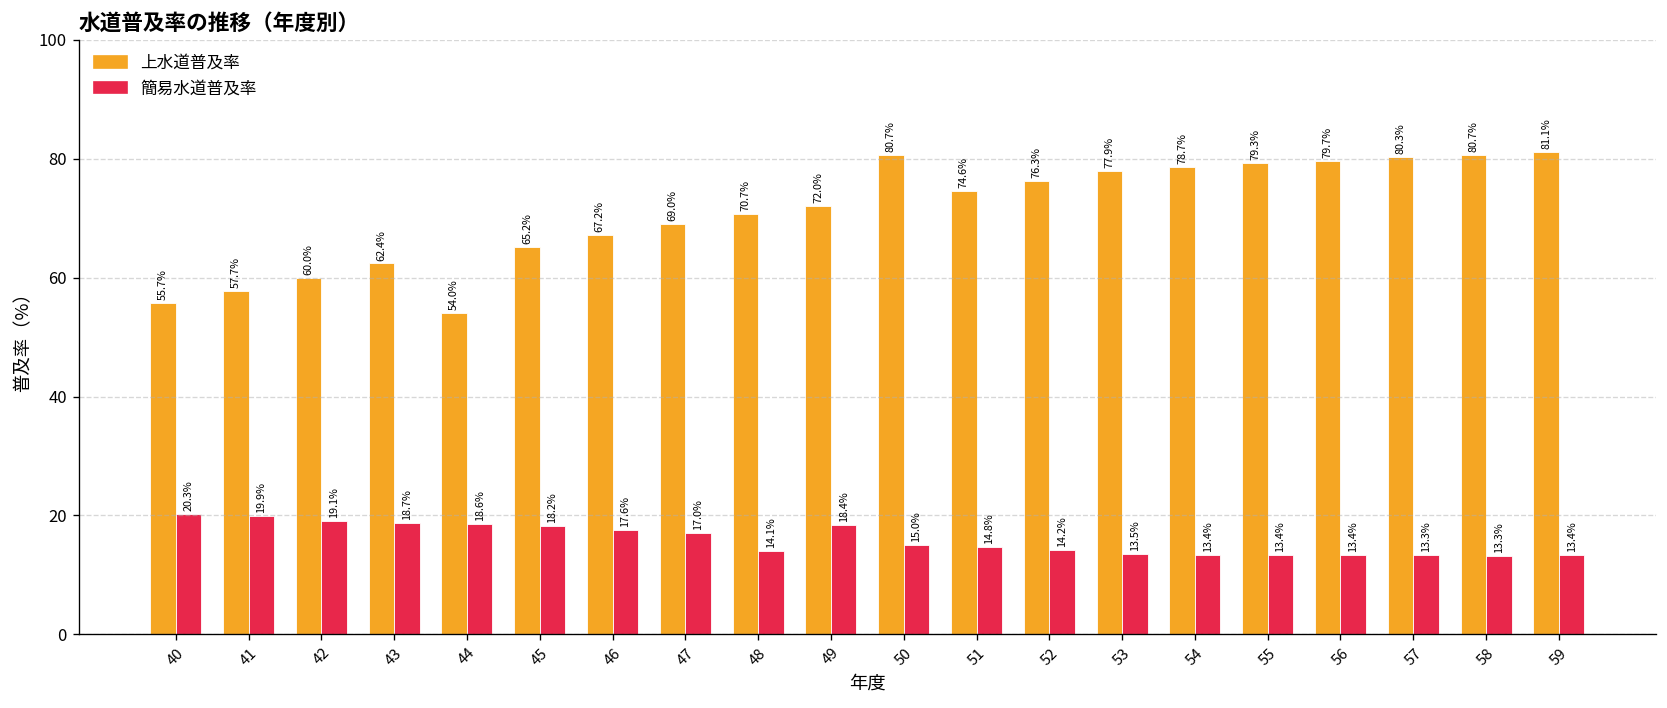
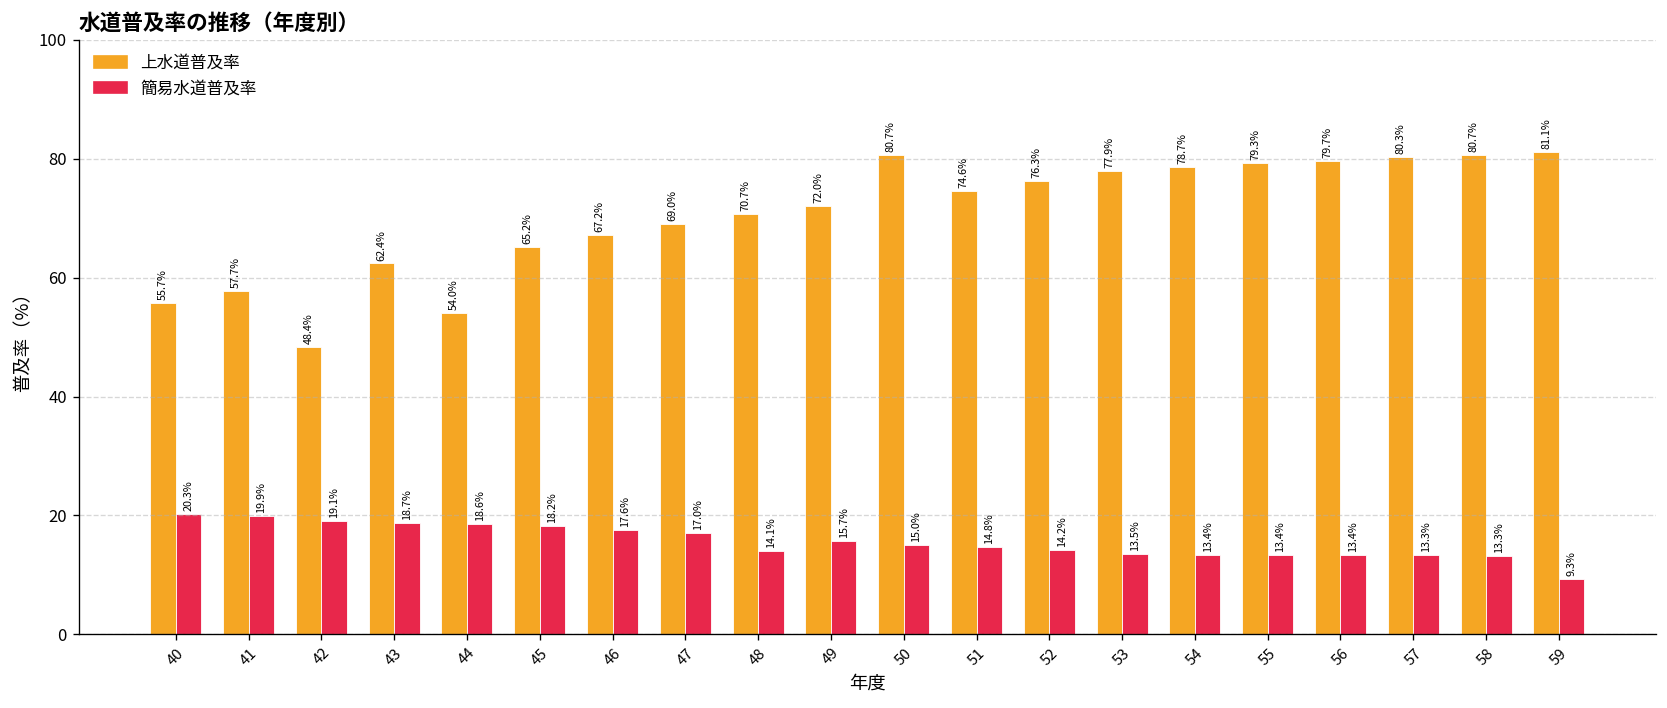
  {
    "上水道普及率": {
      "40": "55.7%",
      "41": "57.7%",
-     "42": "60.0%",
+     "42": "48.4%",
      "43": "62.4%",
      "44": "54.0%",
      "45": "65.2%",
      "46": "67.2%",
      "47": "69.0%",
      "48": "70.7%",
      "49": "72.0%",
      "50": "80.7%",
      "51": "74.6%",
      "52": "76.3%",
      "53": "77.9%",
      "54": "78.7%",
      "55": "79.3%",
      "56": "79.7%",
      "57": "80.3%",
      "58": "80.7%",
      "59": "81.1%"
    },
    "簡易水道普及率": {
      "40": "20.3%",
      "41": "19.9%",
      "42": "19.1%",
      "43": "18.7%",
      "44": "18.6%",
      "45": "18.2%",
      "46": "17.6%",
      "47": "17.0%",
      "48": "14.1%",
-     "49": "18.4%",
+     "49": "15.7%",
      "50": "15.0%",
      "51": "14.8%",
      "52": "14.2%",
      "53": "13.5%",
      "54": "13.4%",
      "55": "13.4%",
      "56": "13.4%",
      "57": "13.3%",
      "58": "13.3%",
-     "59": "13.4%"
+     "59": "9.3%"
    }
  }
